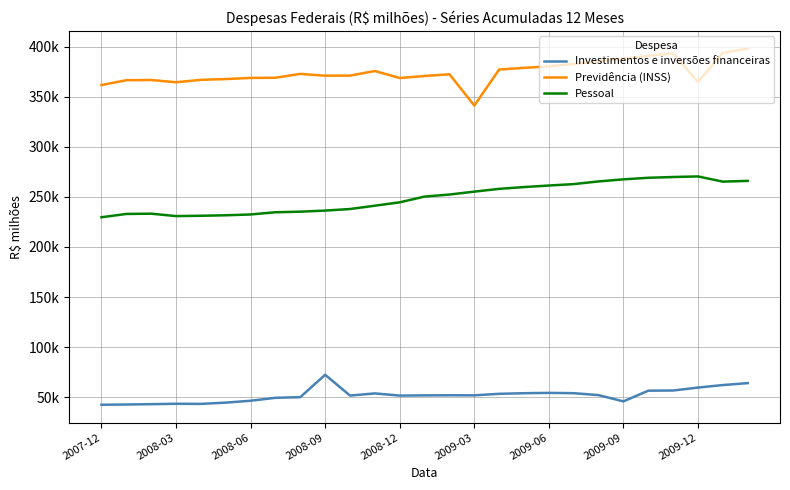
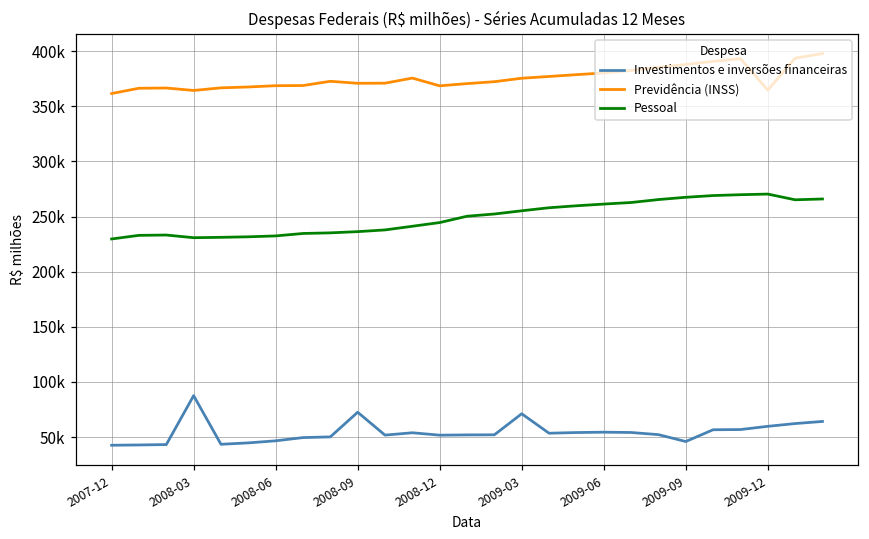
  {
    "Investimentos e inversões financeiras": {
      "2007-12": 43000,
-     "2008-03": 44000,
+     "2008-03": 88000,
      "2008-06": 47000,
      "2008-09": 72000,
      "2008-12": 52000,
-     "2009-03": 52000,
+     "2009-03": 71000,
      "2009-06": 54000,
      "2009-09": 46000,
      "2009-12": 60000
    },
    "Previdência (INSS)": {
      "2007-12": 362000,
      "2008-03": 364000,
      "2008-06": 369000,
      "2008-09": 371000,
      "2008-12": 369000,
-     "2009-03": 341000
+     "2009-03": 376000
    },
    "Pessoal": {
      "2007-12": 230000,
      "2008-03": 231000,
      "2008-06": 232000,
      "2008-09": 236000,
      "2008-12": 245000,
      "2009-03": 255000,
      "2009-06": 261000,
      "2009-09": 268000,
      "2009-12": 270000
    }
  }
